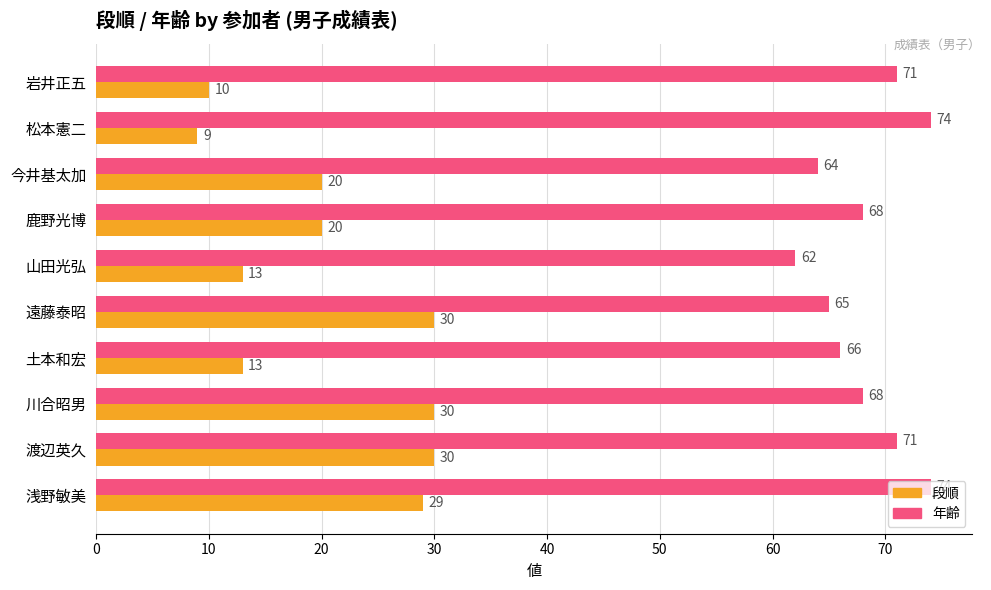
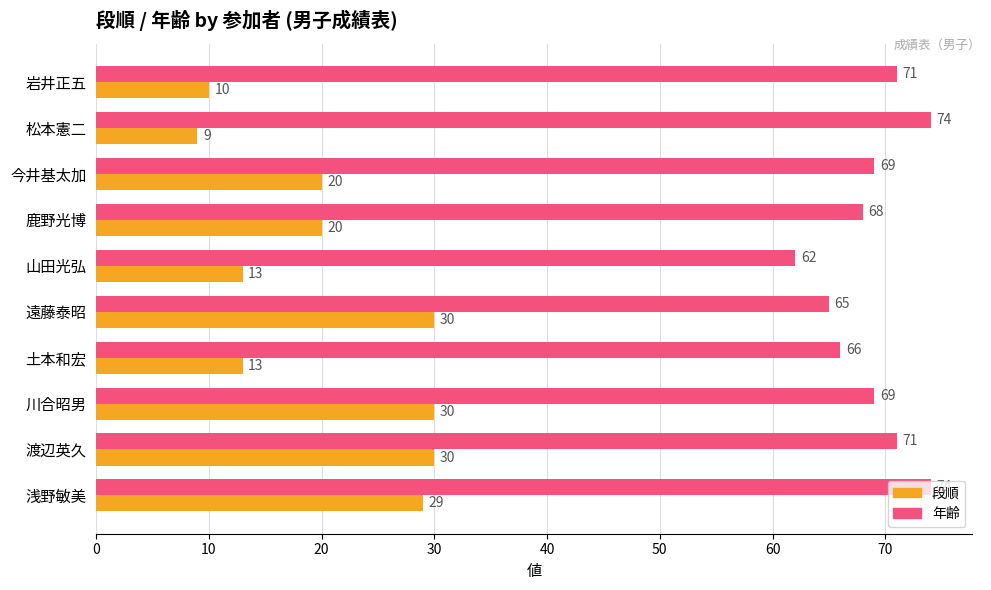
  {
    "段順": {
      "岩井正五": 10,
      "松本憲二": 9,
      "今井基太加": 20,
      "鹿野光博": 20,
      "山田光弘": 13,
      "遠藤泰昭": 30,
      "土本和宏": 13,
      "川合昭男": 30,
      "渡辺英久": 30,
      "浅野敏美": 29
    },
    "年齢": {
      "岩井正五": 71,
      "松本憲二": 74,
-     "今井基太加": 64,
+     "今井基太加": 69,
      "鹿野光博": 68,
      "山田光弘": 62,
      "遠藤泰昭": 65,
      "土本和宏": 66,
-     "川合昭男": 68,
+     "川合昭男": 69,
      "渡辺英久": 71
    }
  }
